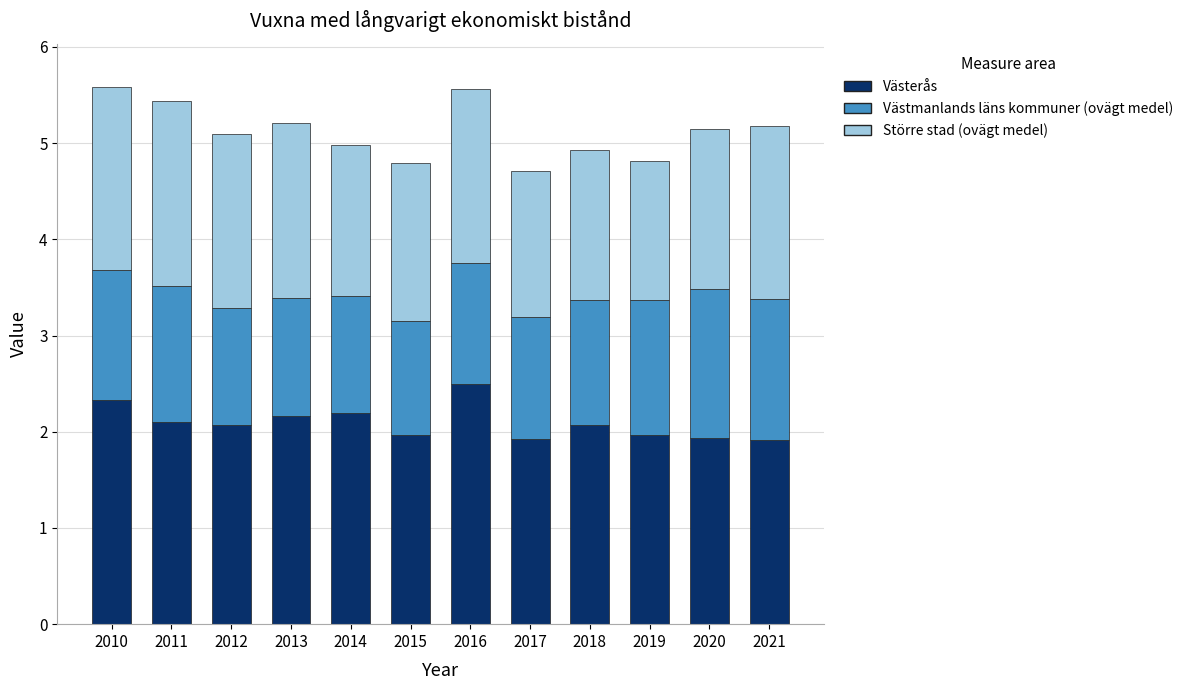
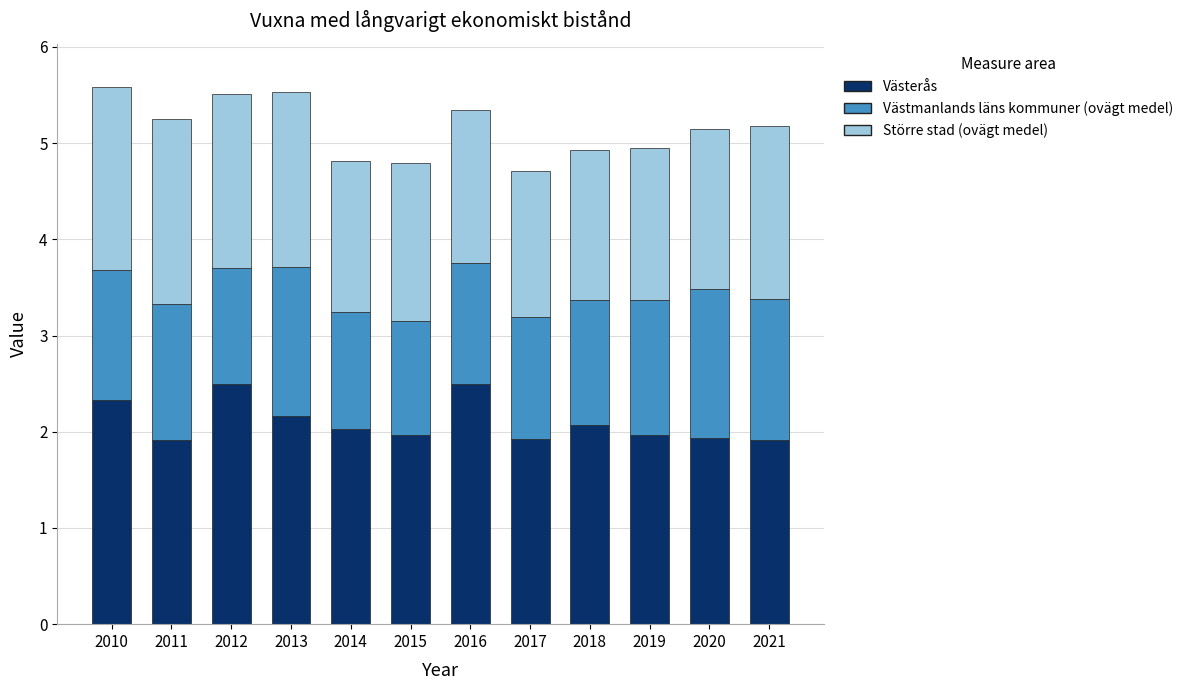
  {
    "Västerås": {
      "2010": 2.3,
-     "2011": 2.1,
-     "2012": 2.1,
+     "2011": 1.9,
+     "2012": 2.5,
      "2013": 2.2,
-     "2014": 2.2,
+     "2014": 2.0,
      "2015": 2.0,
      "2016": 2.5,
      "2017": 1.9,
      "2018": 2.1,
      "2019": 2.0,
      "2020": 1.9,
      "2021": 1.9
    },
    "Västmanlands läns kommuner (ovägt medel)": {
      "2010": 1.3,
      "2011": 1.4,
      "2012": 1.2,
-     "2013": 1.2,
+     "2013": 1.5,
      "2014": 1.2,
      "2015": 1.2,
      "2016": 1.3,
      "2017": 1.3,
      "2018": 1.3,
      "2019": 1.4,
      "2020": 1.5,
      "2021": 1.5
    },
    "Större stad (ovägt medel)": {
      "2010": 1.9,
      "2011": 1.9,
      "2012": 1.8,
      "2013": 1.8,
      "2014": 1.6,
      "2015": 1.6,
-     "2016": 1.8,
+     "2016": 1.6,
      "2017": 1.5,
      "2018": 1.6,
-     "2019": 1.4,
+     "2019": 1.6,
      "2020": 1.7,
      "2021": 1.8
    }
  }
